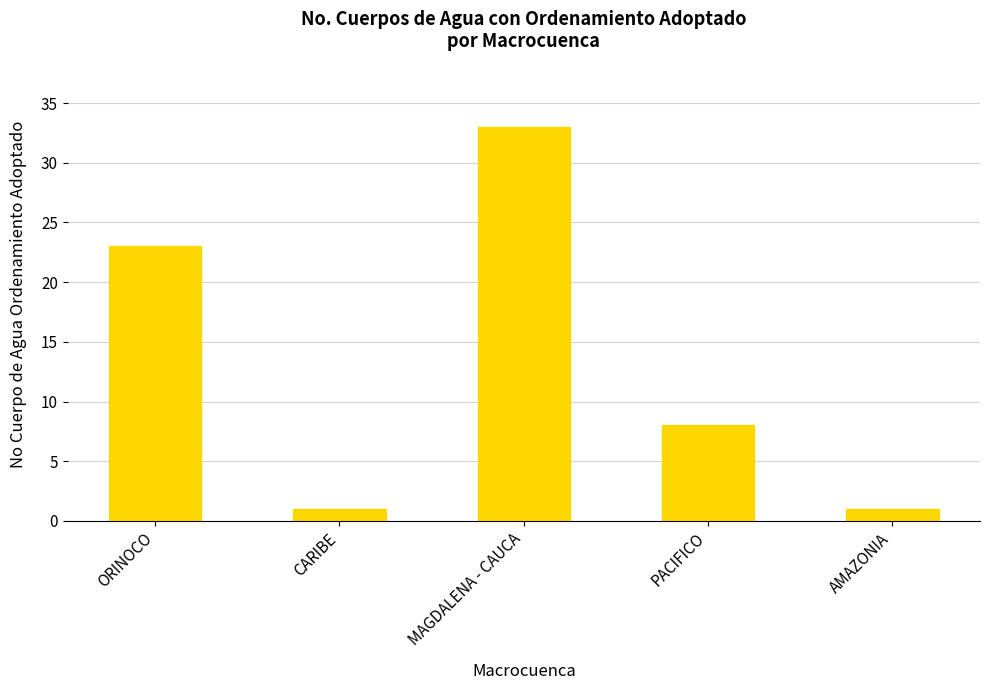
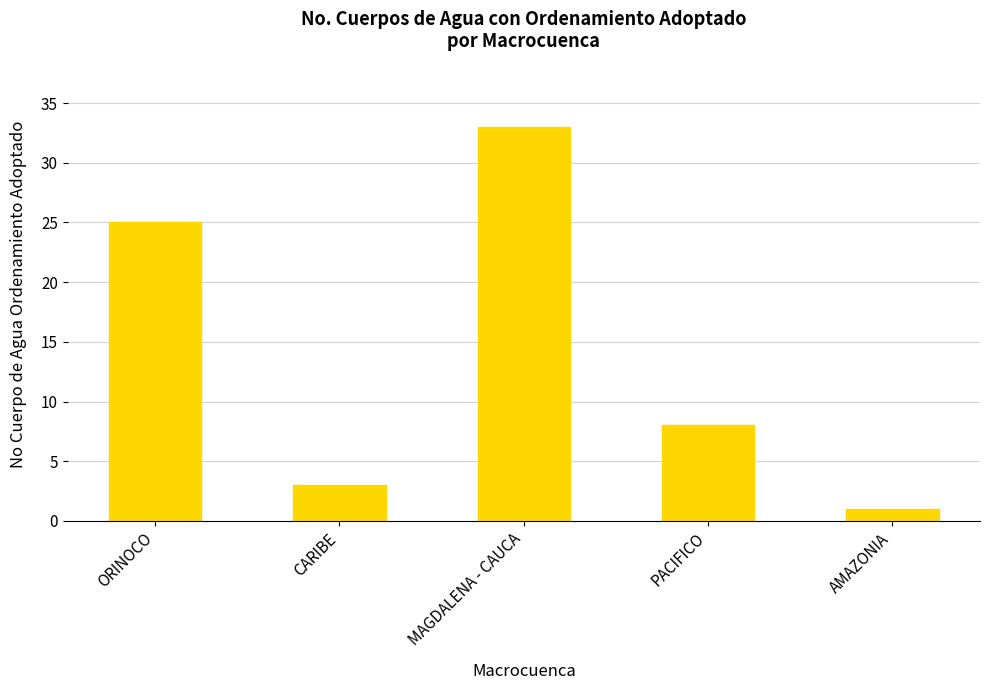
  {
-   "ORINOCO": 23,
-   "CARIBE": 1,
+   "ORINOCO": 25,
+   "CARIBE": 3,
    "MAGDALENA - CAUCA": 33,
    "PACIFICO": 8,
    "AMAZONIA": 1
  }
